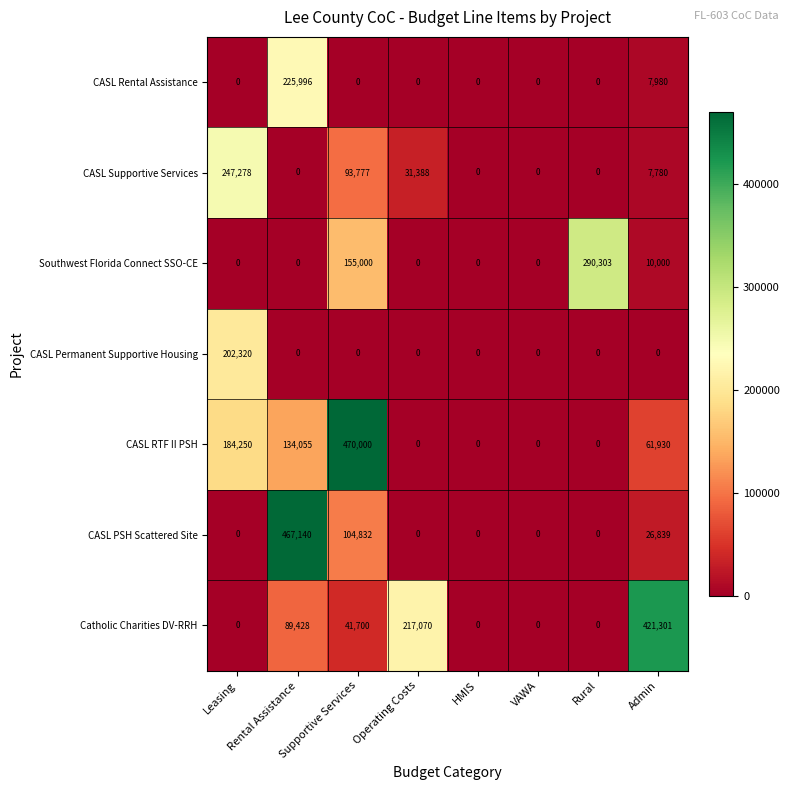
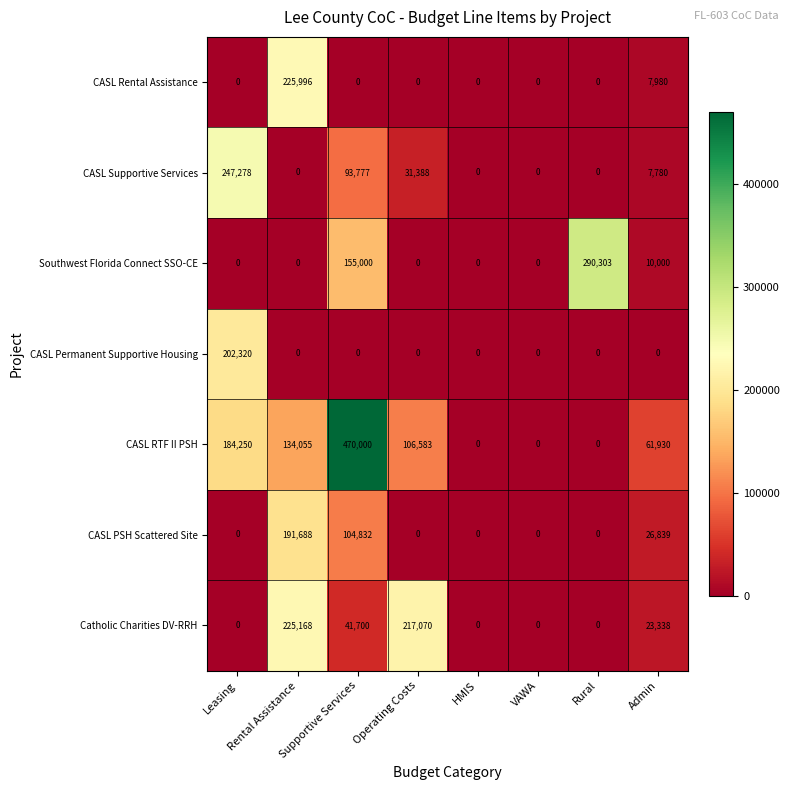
  {
    "CASL Rental Assistance": {
      "Leasing": "0",
      "Rental Assistance": "225,996",
      "Supportive Services": "0",
      "Operating Costs": "0",
      "HMIS": "0",
      "VAWA": "0",
      "Rural": "0",
      "Admin": "7,980"
    },
    "CASL Supportive Services": {
      "Leasing": "247,278",
      "Rental Assistance": "0",
      "Supportive Services": "93,777",
      "Operating Costs": "31,388",
      "HMIS": "0",
      "VAWA": "0",
      "Rural": "0",
      "Admin": "7,780"
    },
    "Southwest Florida Connect SSO-CE": {
      "Leasing": "0",
      "Rental Assistance": "0",
      "Supportive Services": "155,000",
      "Operating Costs": "0",
      "HMIS": "0",
      "VAWA": "0",
      "Rural": "290,303",
      "Admin": "10,000"
    },
    "CASL Permanent Supportive Housing": {
      "Leasing": "202,320",
      "Rental Assistance": "0",
      "Supportive Services": "0",
      "Operating Costs": "0",
      "HMIS": "0",
      "VAWA": "0",
      "Rural": "0",
      "Admin": "0"
    },
    "CASL RTF II PSH": {
      "Leasing": "184,250",
      "Rental Assistance": "134,055",
      "Supportive Services": "470,000",
-     "Operating Costs": "0",
+     "Operating Costs": "106,583",
      "HMIS": "0",
      "VAWA": "0",
      "Rural": "0",
      "Admin": "61,930"
    },
    "CASL PSH Scattered Site": {
      "Leasing": "0",
-     "Rental Assistance": "467,140",
+     "Rental Assistance": "191,688",
      "Supportive Services": "104,832",
      "Operating Costs": "0",
      "HMIS": "0",
      "VAWA": "0",
      "Rural": "0",
      "Admin": "26,839"
    },
    "Catholic Charities DV-RRH": {
      "Leasing": "0",
-     "Rental Assistance": "89,428",
+     "Rental Assistance": "225,168",
      "Supportive Services": "41,700",
      "Operating Costs": "217,070",
      "HMIS": "0",
      "VAWA": "0",
      "Rural": "0",
-     "Admin": "421,301"
+     "Admin": "23,338"
    }
  }
